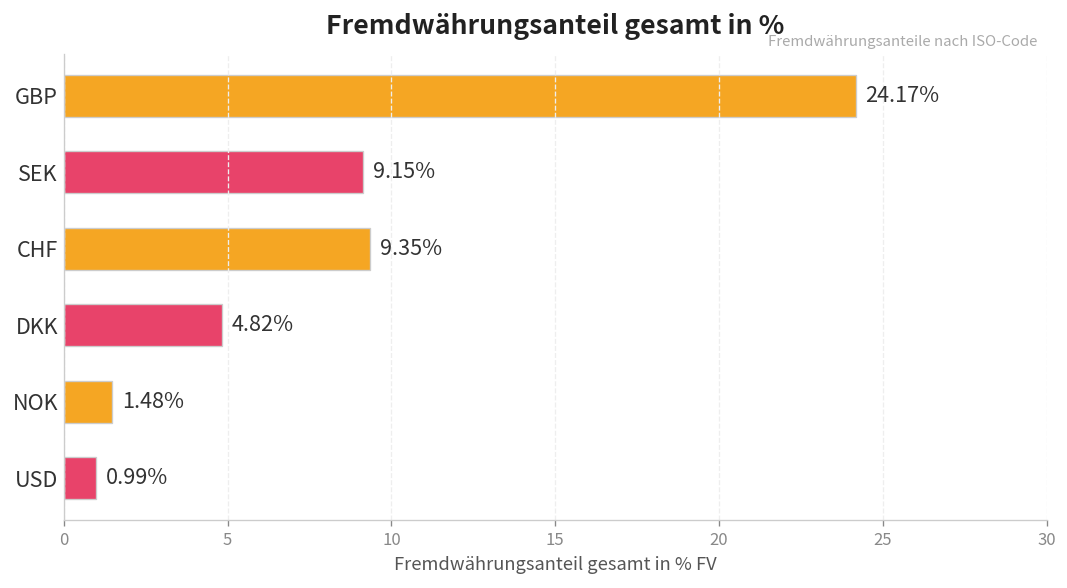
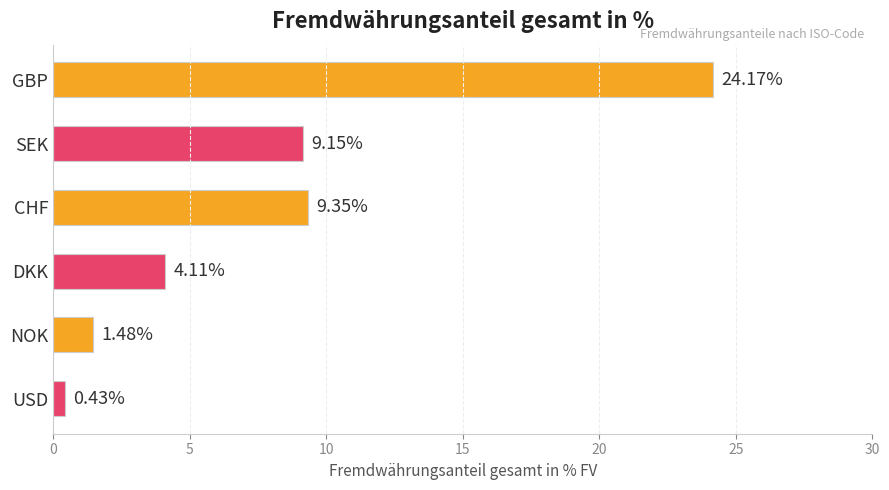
  {
    "GBP": "24.17%",
    "SEK": "9.15%",
    "CHF": "9.35%",
-   "DKK": "4.82%",
+   "DKK": "4.11%",
    "NOK": "1.48%",
-   "USD": "0.99%"
+   "USD": "0.43%"
  }
